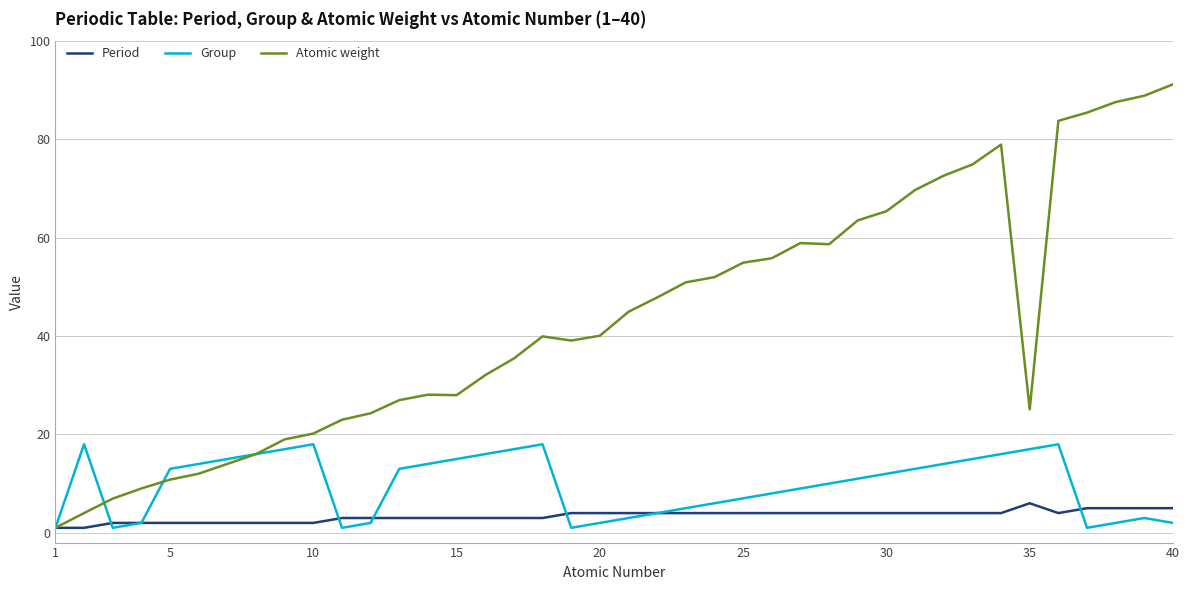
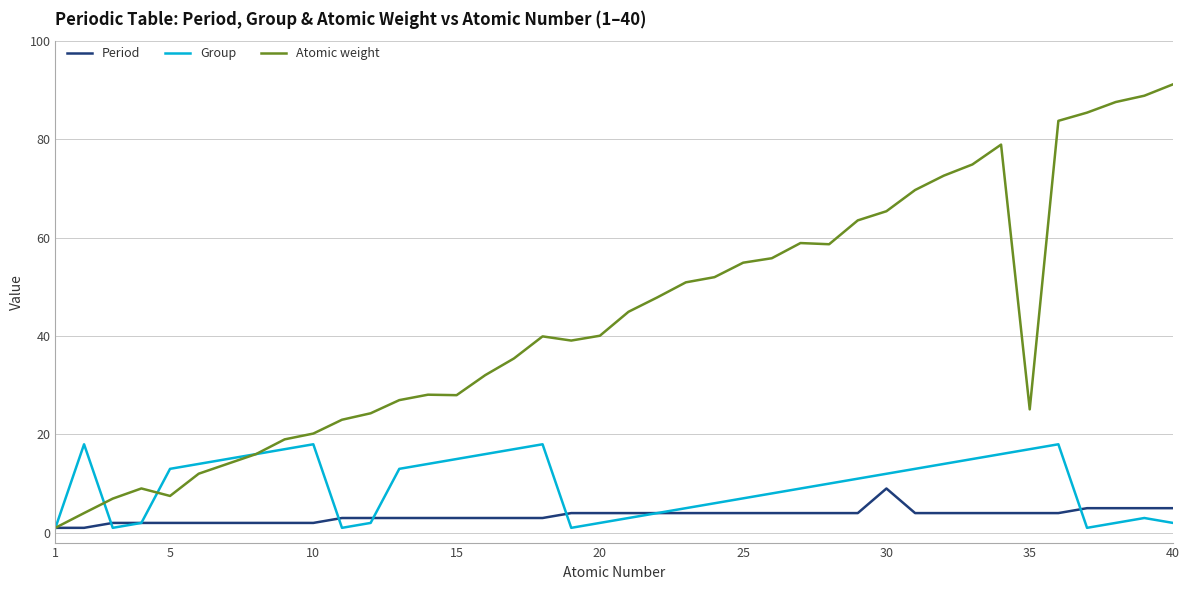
  {
    "Period": {
      "5": 2,
      "10": 2,
      "15": 3,
      "20": 4,
      "25": 4,
-     "30": 4,
-     "35": 6,
+     "30": 9,
+     "35": 4,
      "40": 5
    },
    "Group": {
      "5": 13,
      "10": 18,
      "15": 15,
      "20": 2,
      "25": 7,
      "30": 12,
      "35": 17,
      "40": 2
    },
    "Atomic weight": {
-     "5": 11,
+     "5": 7,
      "10": 20,
      "15": 28,
      "20": 40,
      "25": 55,
      "30": 65,
      "35": 25,
      "40": 91
    }
  }
